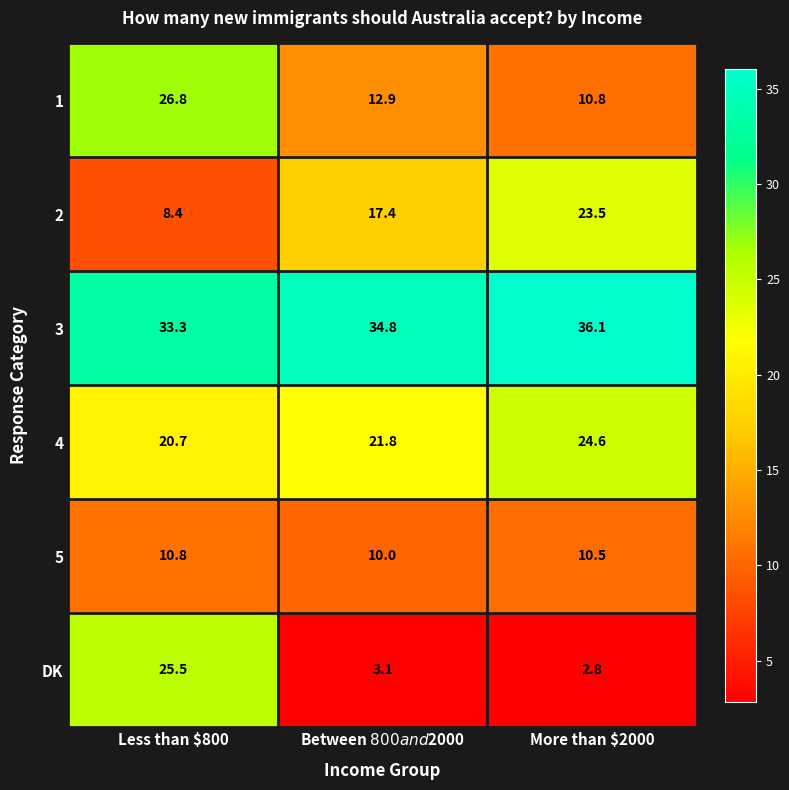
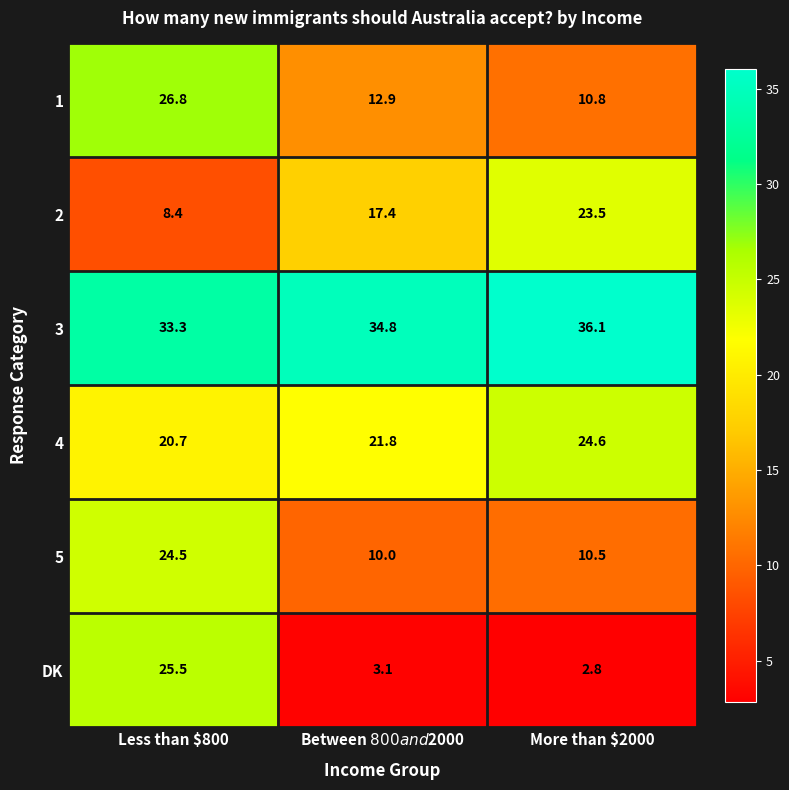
  {
    "1": {
      "Less than $800": 26.8,
      "More than $2000": 10.8
    },
    "2": {
      "Less than $800": 8.4,
      "More than $2000": 23.5
    },
    "3": {
      "Less than $800": 33.3,
      "More than $2000": 36.1
    },
    "4": {
      "Less than $800": 20.7,
      "More than $2000": 24.6
    },
    "5": {
-     "Less than $800": 10.8,
+     "Less than $800": 24.5,
      "More than $2000": 10.5
    },
    "DK": {
      "Less than $800": 25.5,
      "More than $2000": 2.8
    }
  }
